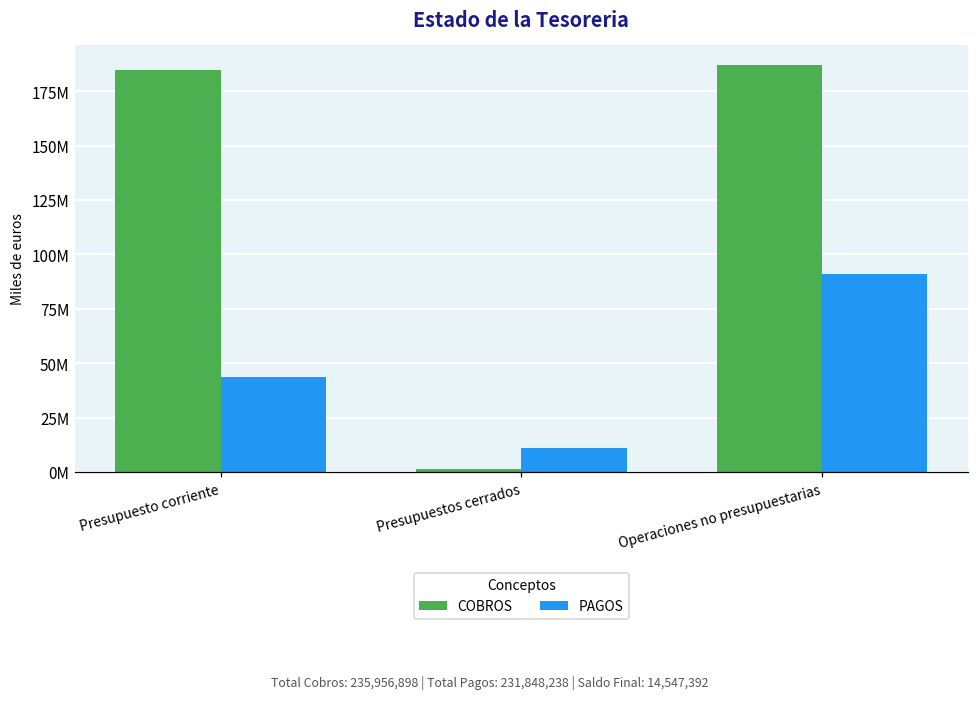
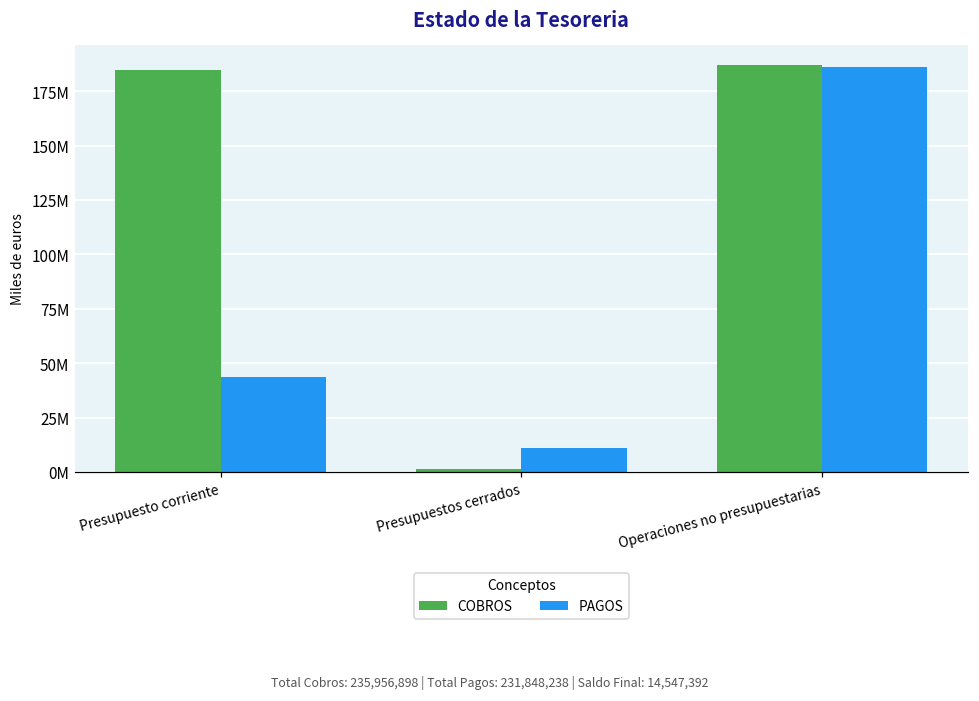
  {
    "COBROS": {
      "Presupuesto corriente": 185000000,
      "Presupuestos cerrados": 1000000,
      "Operaciones no presupuestarias": 187000000
    },
    "PAGOS": {
      "Presupuesto corriente": 44000000,
      "Presupuestos cerrados": 11000000,
-     "Operaciones no presupuestarias": 91000000
+     "Operaciones no presupuestarias": 186000000
    }
  }
